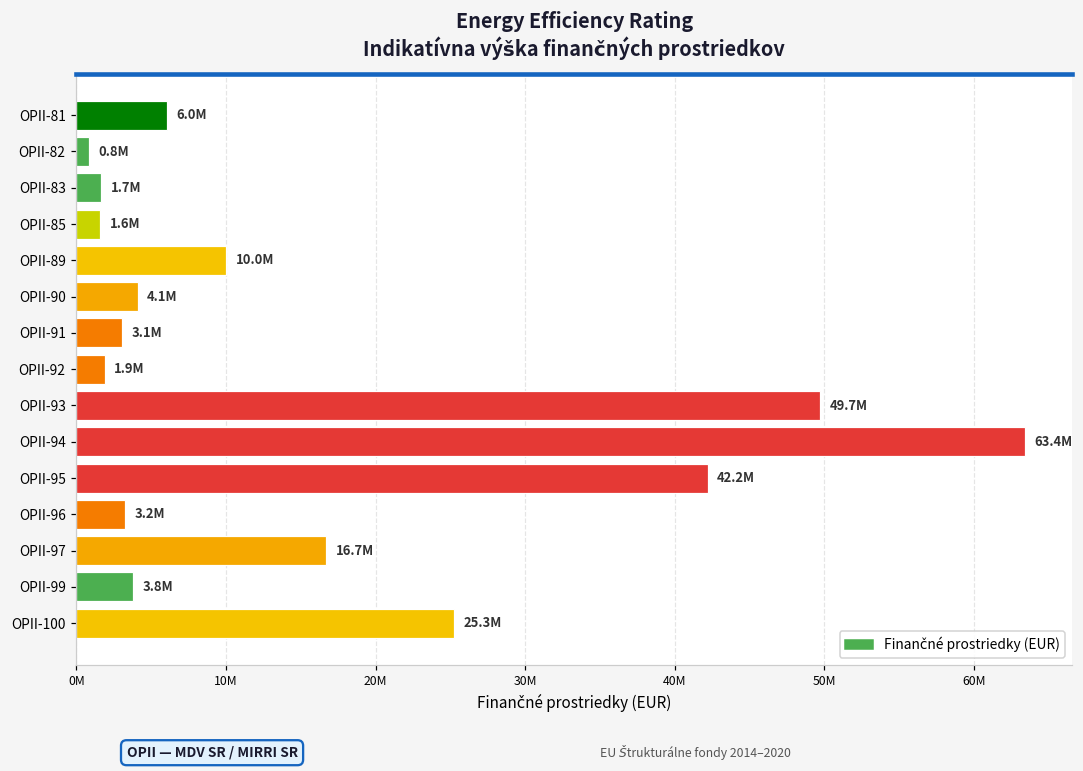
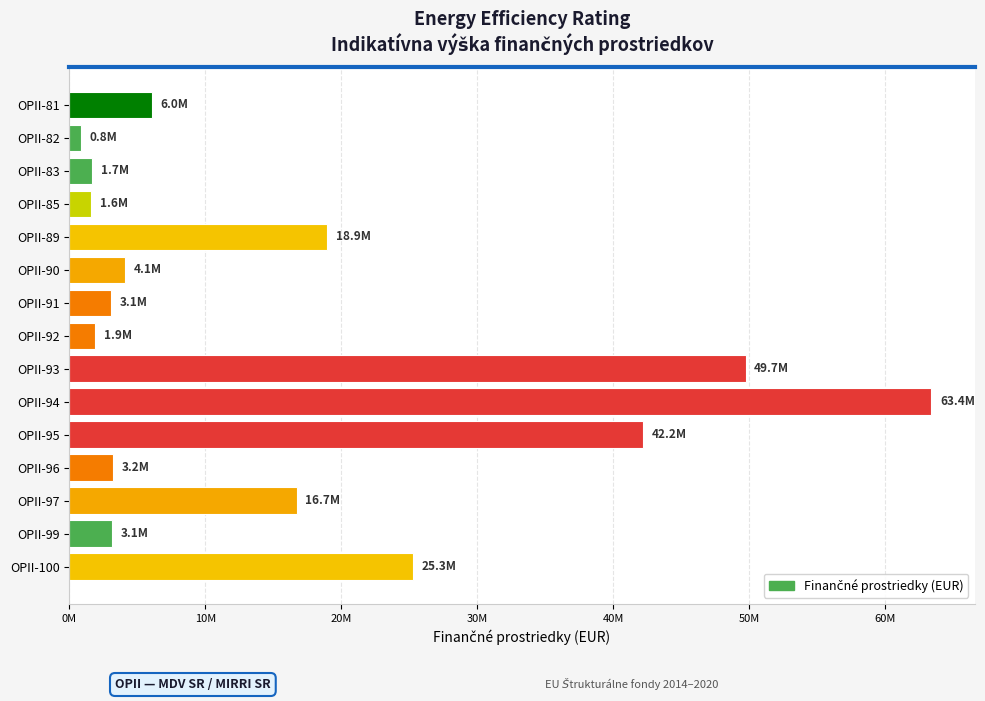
  {
    "OPII-81": "6.0M",
    "OPII-82": "0.8M",
    "OPII-83": "1.7M",
    "OPII-85": "1.6M",
-   "OPII-89": "10.0M",
+   "OPII-89": "18.9M",
    "OPII-90": "4.1M",
    "OPII-91": "3.1M",
    "OPII-92": "1.9M",
    "OPII-93": "49.7M",
    "OPII-94": "63.4M",
    "OPII-95": "42.2M",
    "OPII-96": "3.2M",
    "OPII-97": "16.7M",
-   "OPII-99": "3.8M",
+   "OPII-99": "3.1M",
    "OPII-100": "25.3M"
  }
